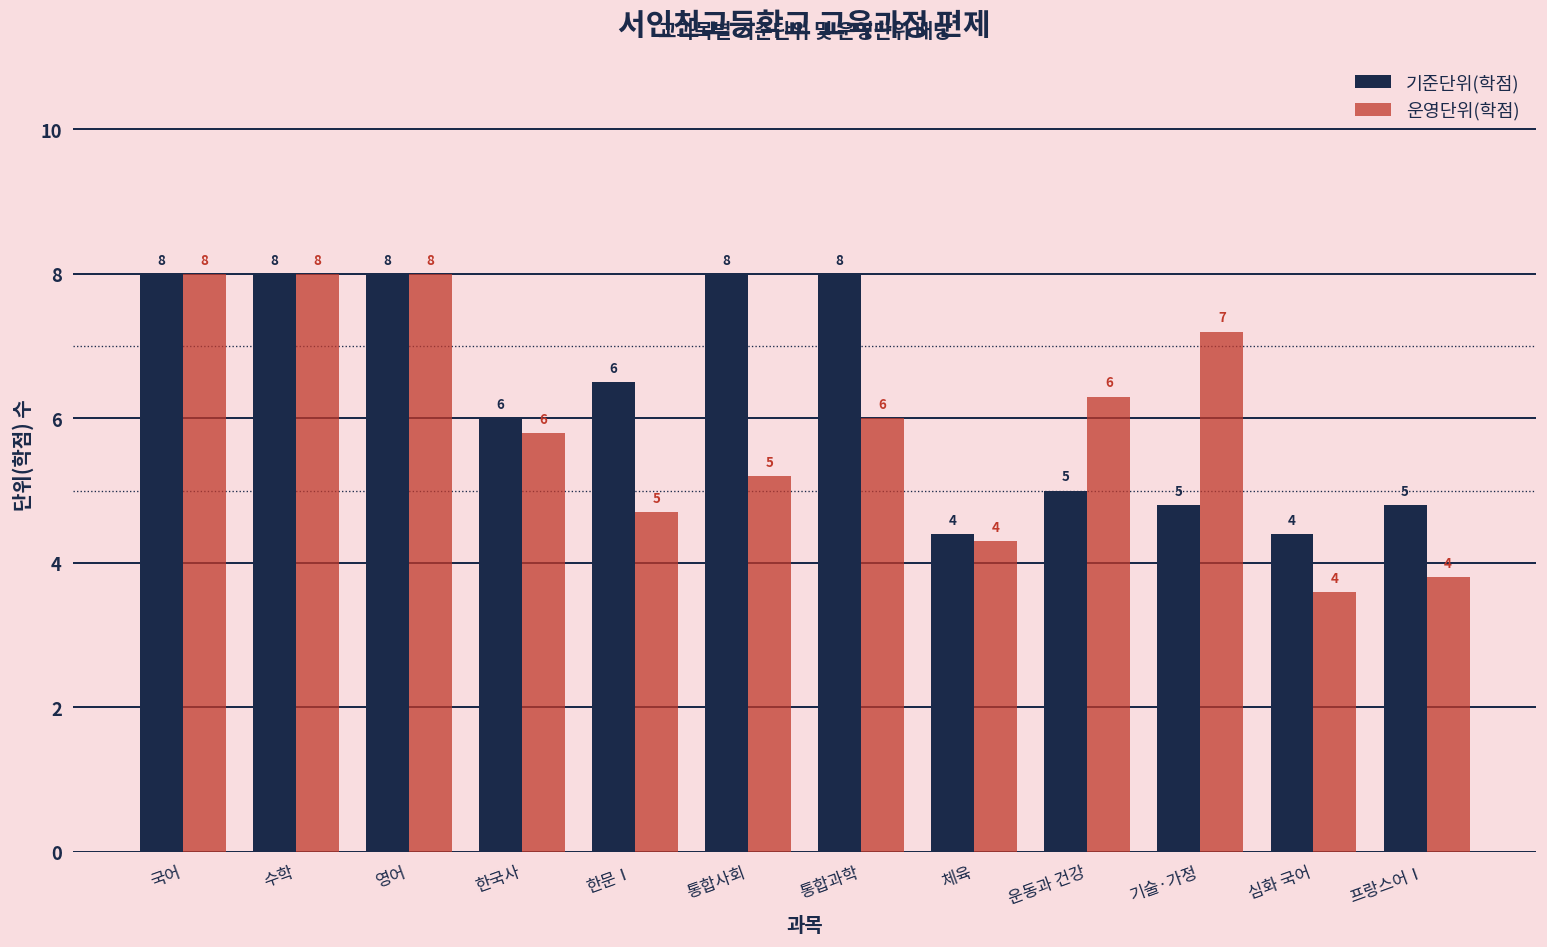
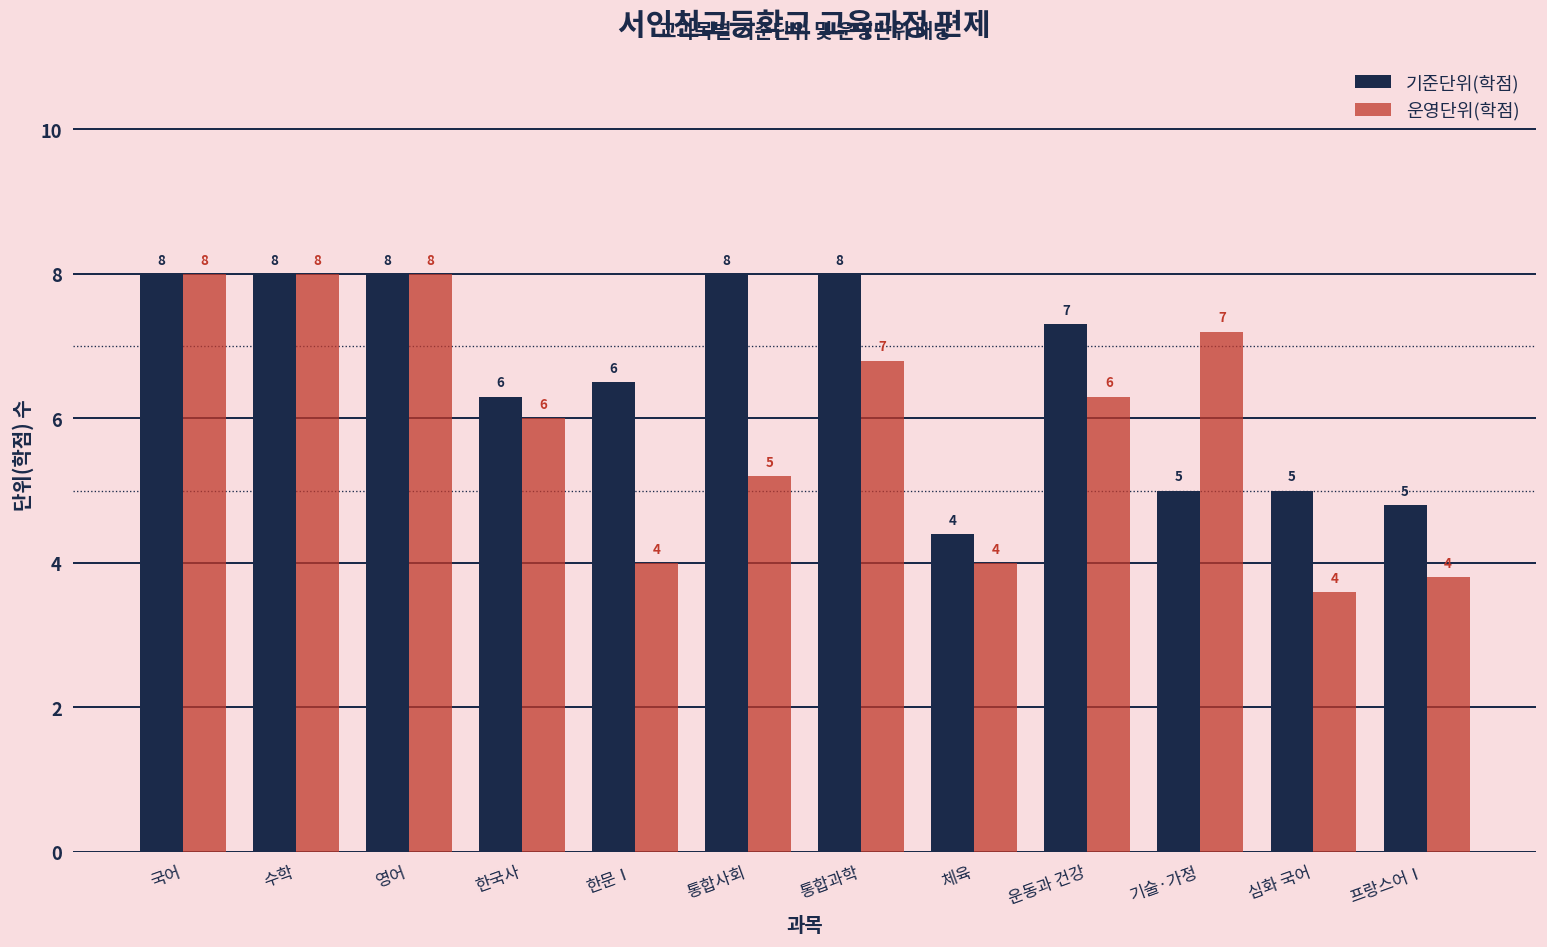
  {
    "기준단위(학점)": {
      "국어": 8,
      "수학": 8,
      "영어": 8,
-     "한국사": 6.0,
+     "한국사": 6.3,
      "한문Ⅰ": 6,
      "통합사회": 8,
      "통합과학": 8,
      "체육": 4,
-     "운동과 건강": 5,
-     "기술·가정": 4.8,
-     "심화 국어": 4,
+     "운동과 건강": 7,
+     "기술·가정": 5.0,
+     "심화 국어": 5,
      "프랑스어Ⅰ": 5
    },
    "운영단위(학점)": {
      "국어": 8,
      "수학": 8,
      "영어": 8,
-     "한국사": 5.8,
-     "한문Ⅰ": 5,
+     "한국사": 6.0,
+     "한문Ⅰ": 4,
      "통합사회": 5,
-     "통합과학": 6,
-     "체육": 4.3,
+     "통합과학": 7,
+     "체육": 4.0,
      "운동과 건강": 6,
      "기술·가정": 7,
      "심화 국어": 4,
      "프랑스어Ⅰ": 4
    }
  }
